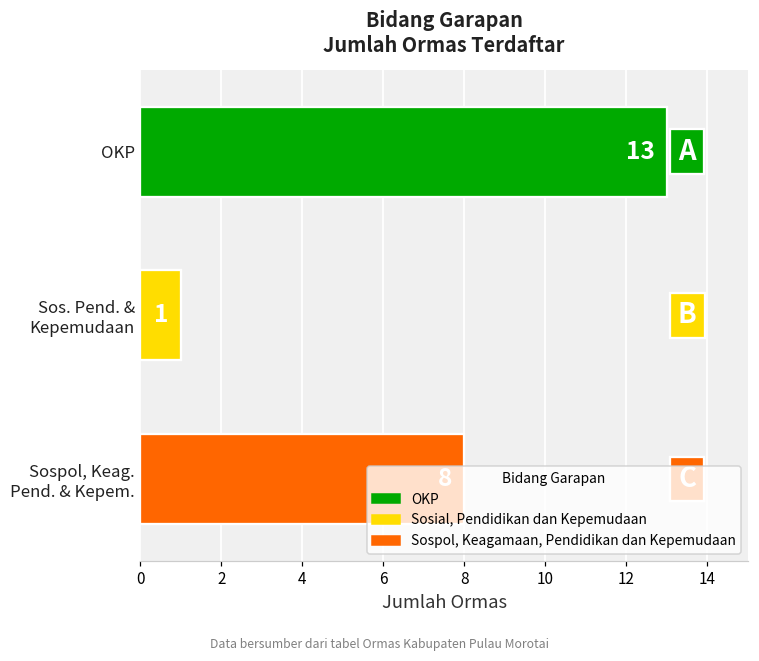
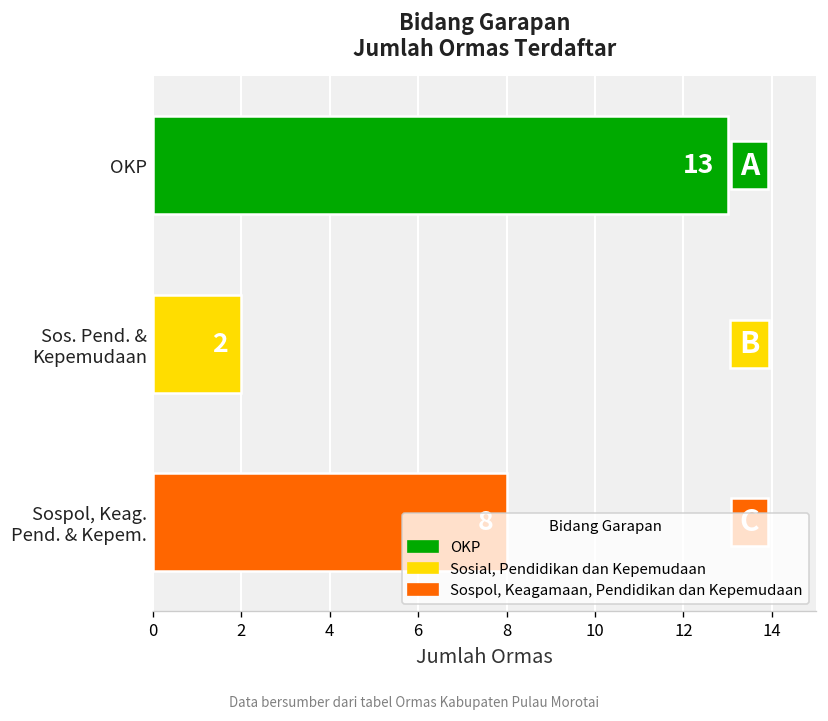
  {
    "OKP": 13,
-   "Sos. Pend. & Kepemudaan": 1
+   "Sos. Pend. & Kepemudaan": 2
  }
